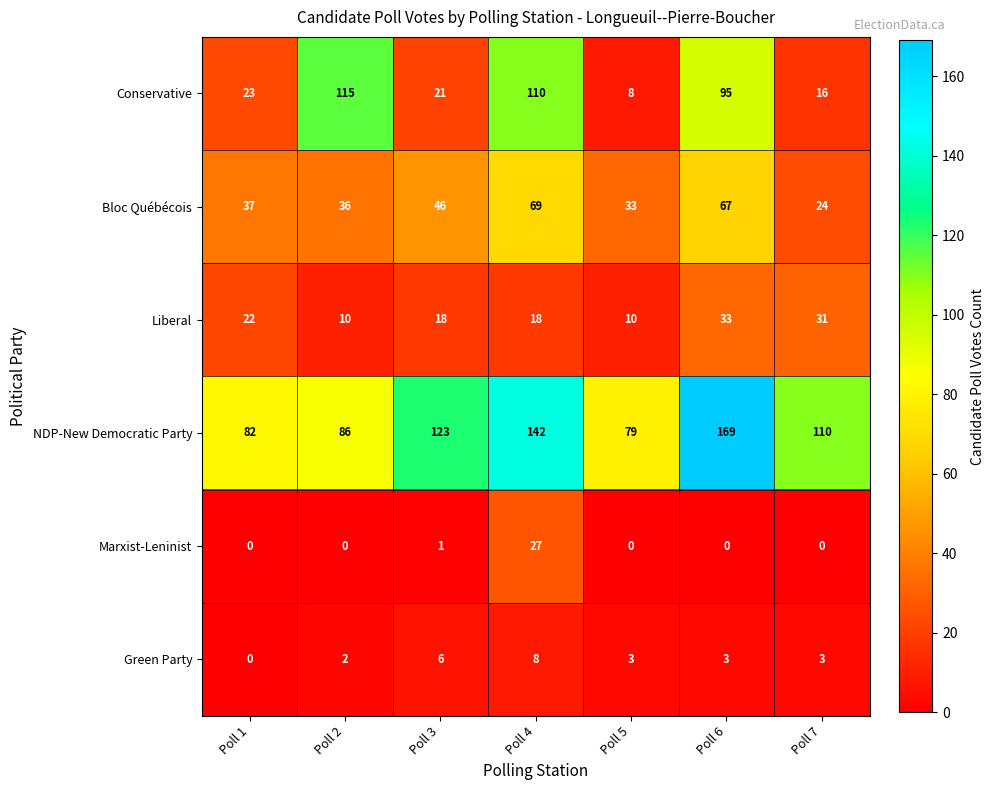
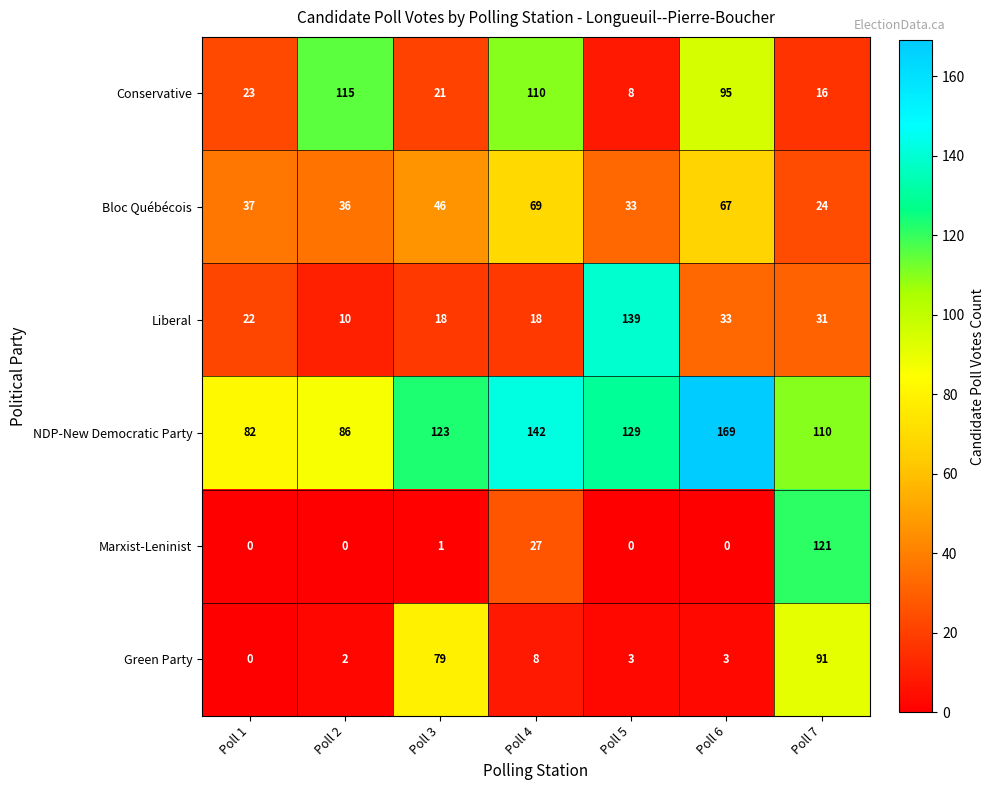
  {
    "Conservative": {
      "Poll 1": 23,
      "Poll 2": 115,
      "Poll 3": 21,
      "Poll 4": 110,
      "Poll 5": 8,
      "Poll 6": 95,
      "Poll 7": 16
    },
    "Bloc Québécois": {
      "Poll 1": 37,
      "Poll 2": 36,
      "Poll 3": 46,
      "Poll 4": 69,
      "Poll 5": 33,
      "Poll 6": 67,
      "Poll 7": 24
    },
    "Liberal": {
      "Poll 1": 22,
      "Poll 2": 10,
      "Poll 3": 18,
      "Poll 4": 18,
-     "Poll 5": 10,
+     "Poll 5": 139,
      "Poll 6": 33,
      "Poll 7": 31
    },
    "NDP-New Democratic Party": {
      "Poll 1": 82,
      "Poll 2": 86,
      "Poll 3": 123,
      "Poll 4": 142,
-     "Poll 5": 79,
+     "Poll 5": 129,
      "Poll 6": 169,
      "Poll 7": 110
    },
    "Marxist-Leninist": {
      "Poll 1": 0,
      "Poll 2": 0,
      "Poll 3": 1,
      "Poll 4": 27,
      "Poll 5": 0,
      "Poll 6": 0,
-     "Poll 7": 0
+     "Poll 7": 121
    },
    "Green Party": {
      "Poll 1": 0,
      "Poll 2": 2,
-     "Poll 3": 6,
+     "Poll 3": 79,
      "Poll 4": 8,
      "Poll 5": 3,
      "Poll 6": 3,
-     "Poll 7": 3
+     "Poll 7": 91
    }
  }
